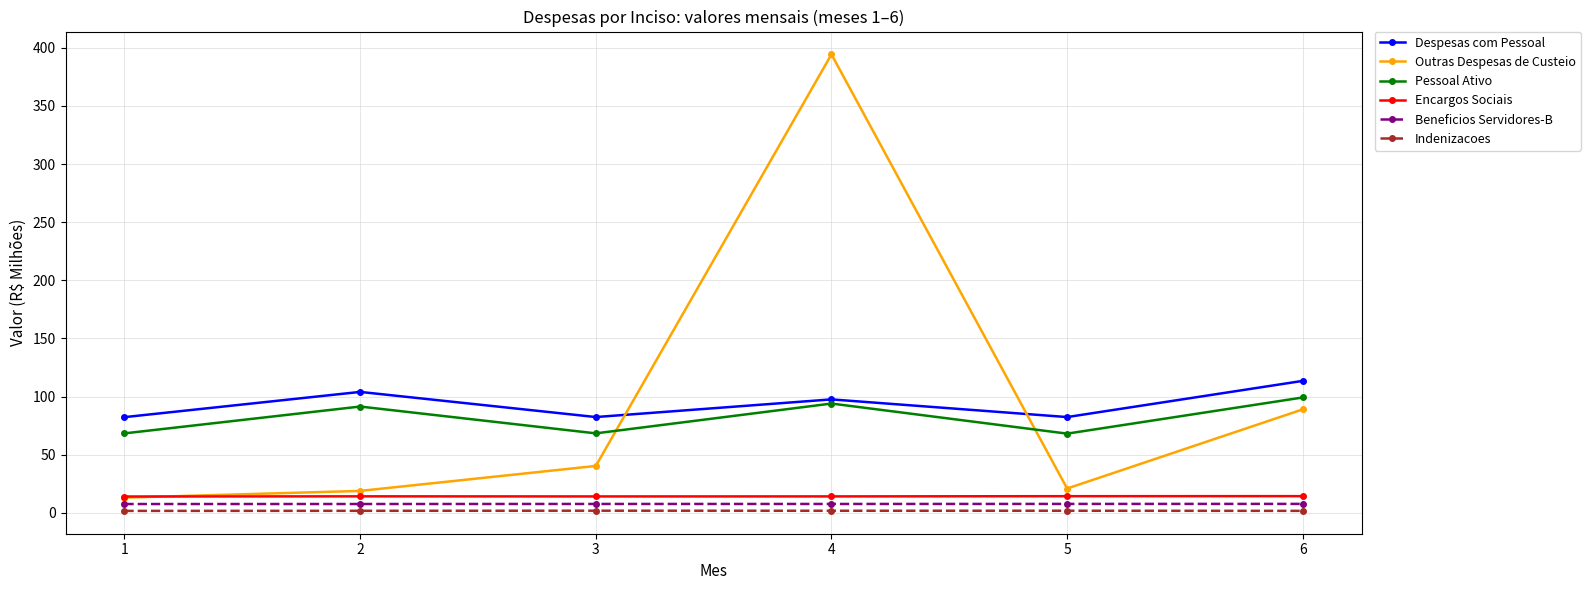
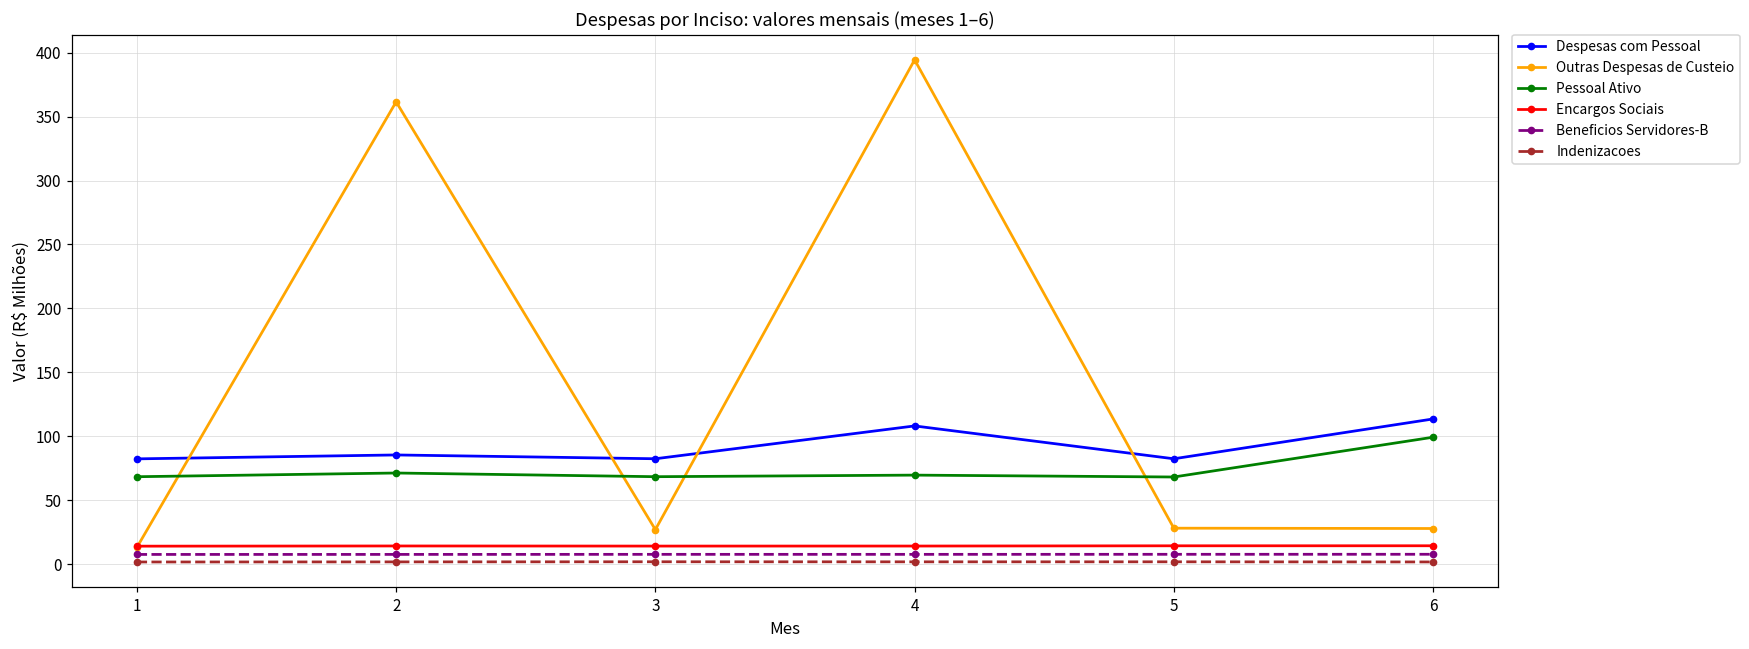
  {
    "Despesas com Pessoal": {
      "1": 82,
-     "2": 104,
+     "2": 85,
      "3": 82,
-     "4": 98,
+     "4": 108,
      "5": 82,
      "6": 113
    },
    "Outras Despesas de Custeio": {
-     "2": 19,
-     "3": 40,
+     "2": 362,
+     "3": 27,
      "4": 394,
-     "5": 21,
-     "6": 89
+     "5": 28,
+     "6": 28
    },
    "Pessoal Ativo": {
      "1": 68,
-     "2": 91,
+     "2": 71,
      "3": 68,
-     "4": 94,
+     "4": 70,
      "5": 68,
      "6": 99
    },
    "Encargos Sociais": {
      "2": 14,
      "3": 14,
      "4": 14,
      "5": 14,
      "6": 14
    },
    "Beneficios Servidores-B": {
      "1": 8,
      "2": 8,
      "3": 8,
      "4": 8,
      "5": 8,
      "6": 8
    },
    "Indenizacoes": {
      "1": 2,
      "2": 2,
      "3": 2,
      "4": 2,
      "5": 2,
      "6": 2
    }
  }
